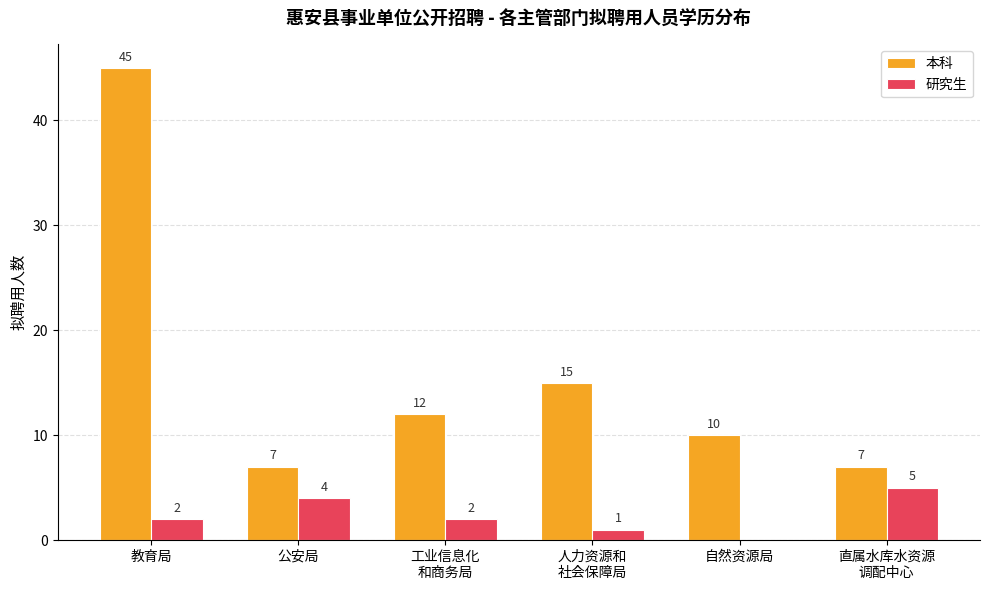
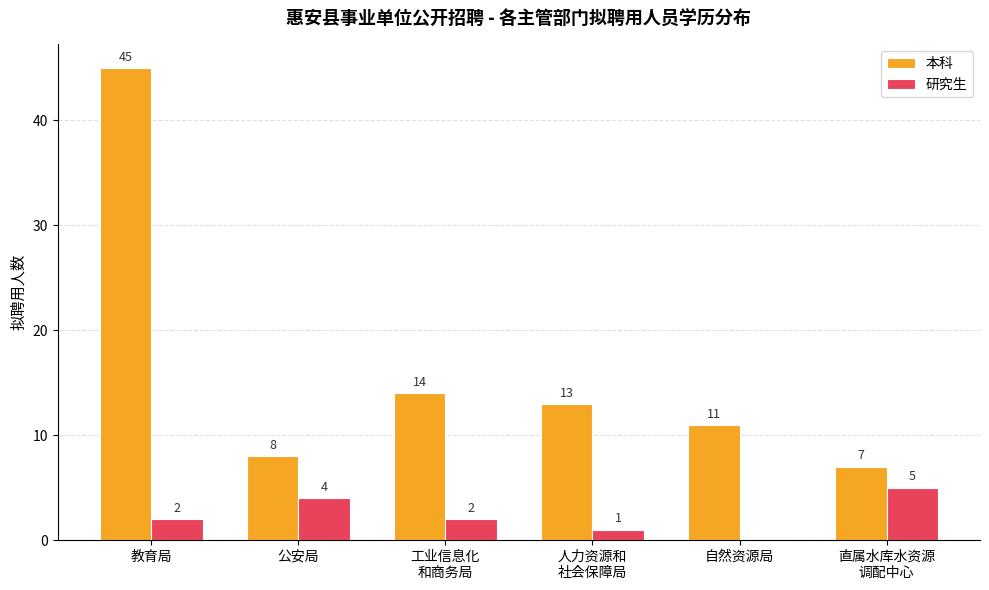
  {
    "本科": {
      "教育局": 45,
-     "公安局": 7,
-     "工业信息化 和商务局": 12,
-     "人力资源和 社会保障局": 15,
-     "自然资源局": 10,
+     "公安局": 8,
+     "工业信息化 和商务局": 14,
+     "人力资源和 社会保障局": 13,
+     "自然资源局": 11,
      "直属水库水资源 调配中心": 7
    },
    "研究生": {
      "教育局": 2,
      "公安局": 4,
      "工业信息化 和商务局": 2,
      "人力资源和 社会保障局": 1,
      "直属水库水资源 调配中心": 5
    }
  }
